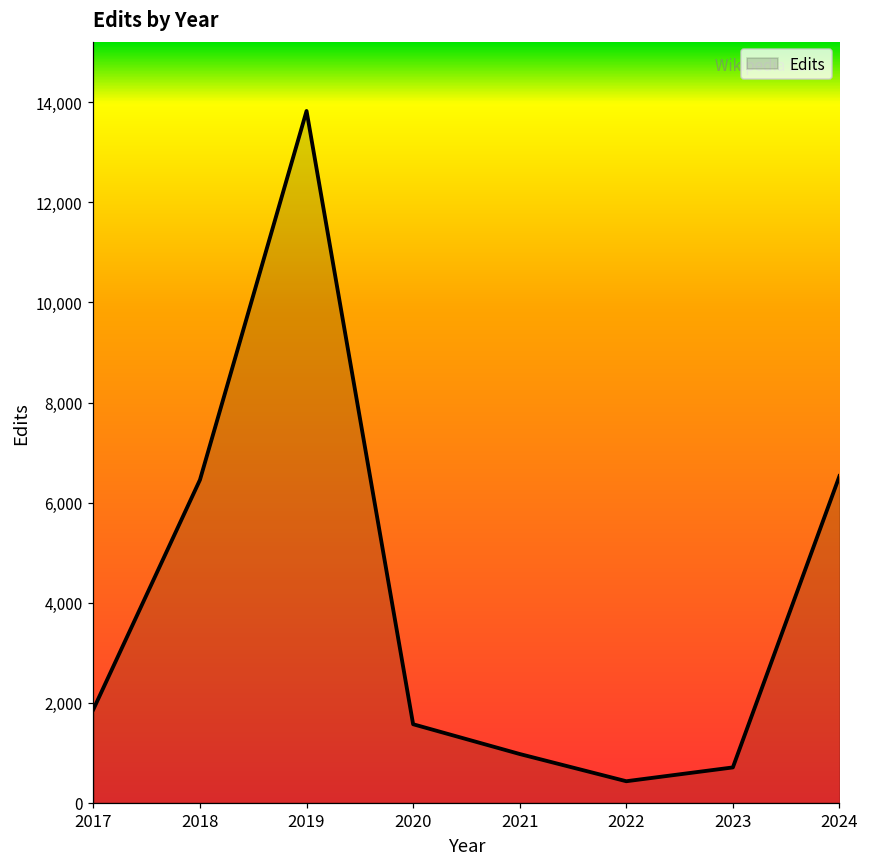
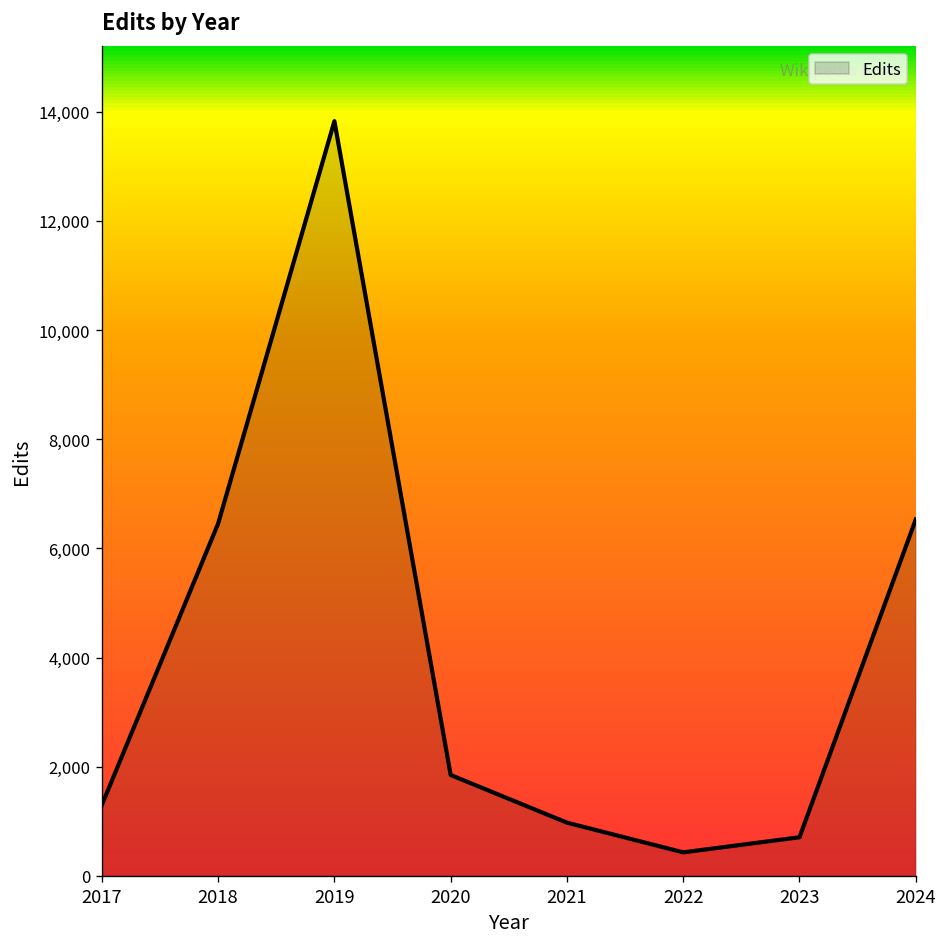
  {
-   "2017": "1,900",
+   "2017": "1,300",
    "2018": "6,500",
    "2019": "13,800",
-   "2020": "1,600",
+   "2020": "1,800",
    "2021": "1,000",
    "2022": "400",
    "2023": "700",
    "2024": "6,500"
  }
